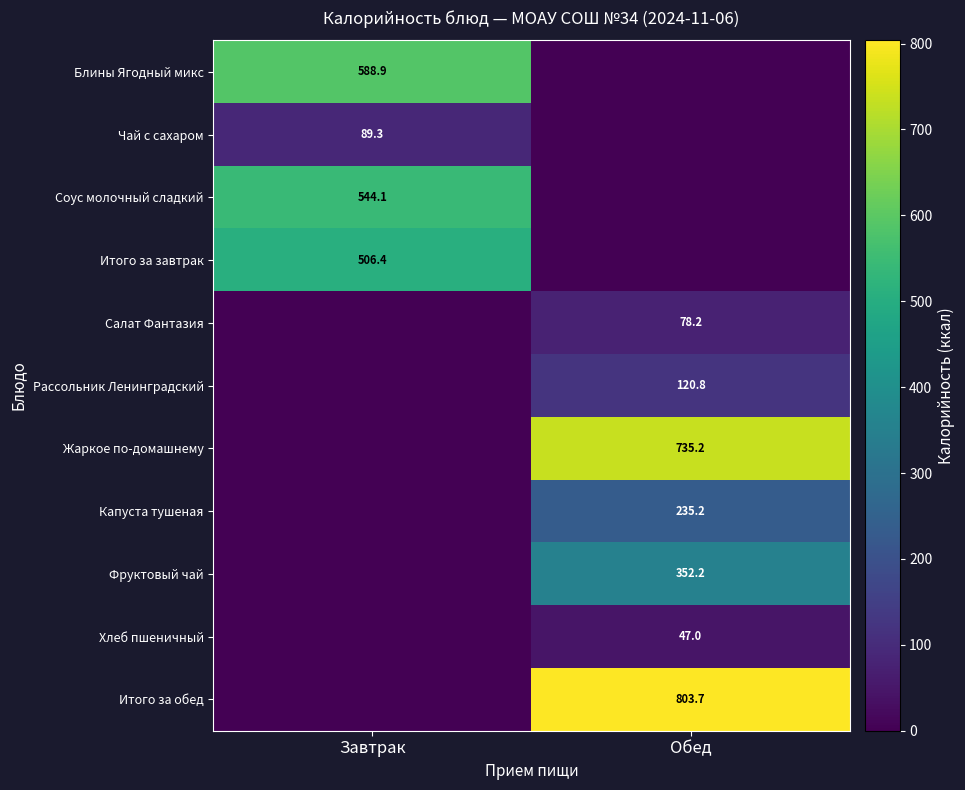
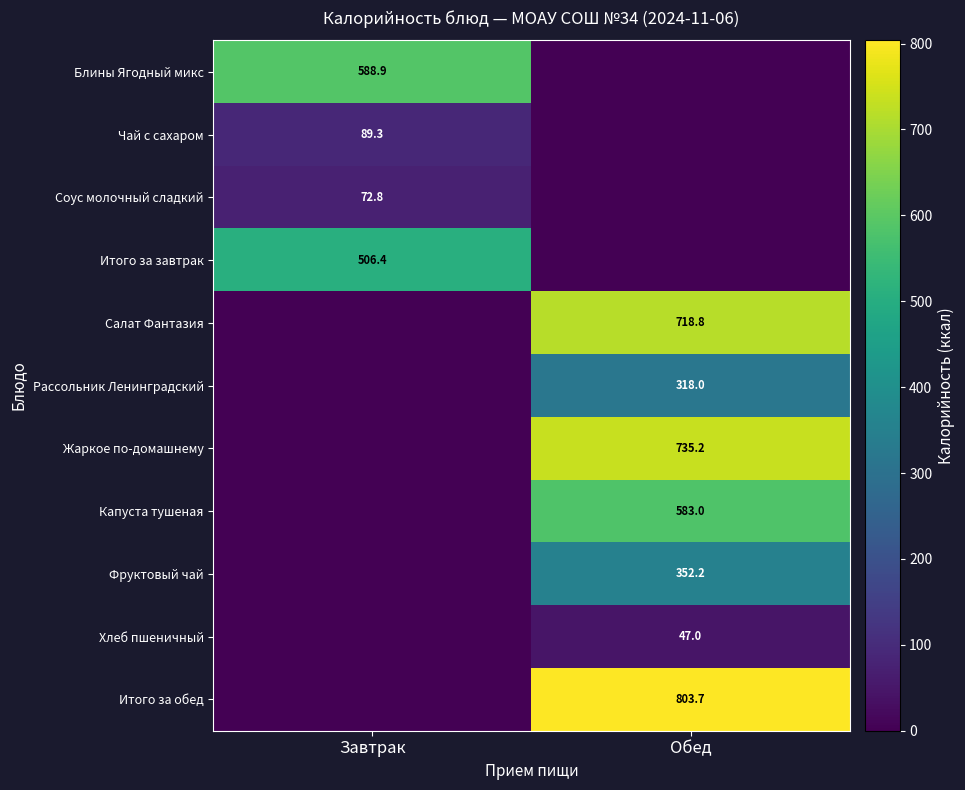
  {
    "Блины Ягодный микс": {
      "Завтрак": 588.9
    },
    "Чай с сахаром": {
      "Завтрак": 89.3
    },
    "Соус молочный сладкий": {
-     "Завтрак": 544.1
+     "Завтрак": 72.8
    },
    "Итого за завтрак": {
      "Завтрак": 506.4
    },
    "Салат Фантазия": {
-     "Обед": 78.2
+     "Обед": 718.8
    },
    "Рассольник Ленинградский": {
-     "Обед": 120.8
+     "Обед": 318.0
    },
    "Жаркое по-домашнему": {
      "Обед": 735.2
    },
    "Капуста тушеная": {
-     "Обед": 235.2
+     "Обед": 583.0
    },
    "Фруктовый чай": {
      "Обед": 352.2
    },
    "Хлеб пшеничный": {
      "Обед": 47.0
    },
    "Итого за обед": {
      "Обед": 803.7
    }
  }
